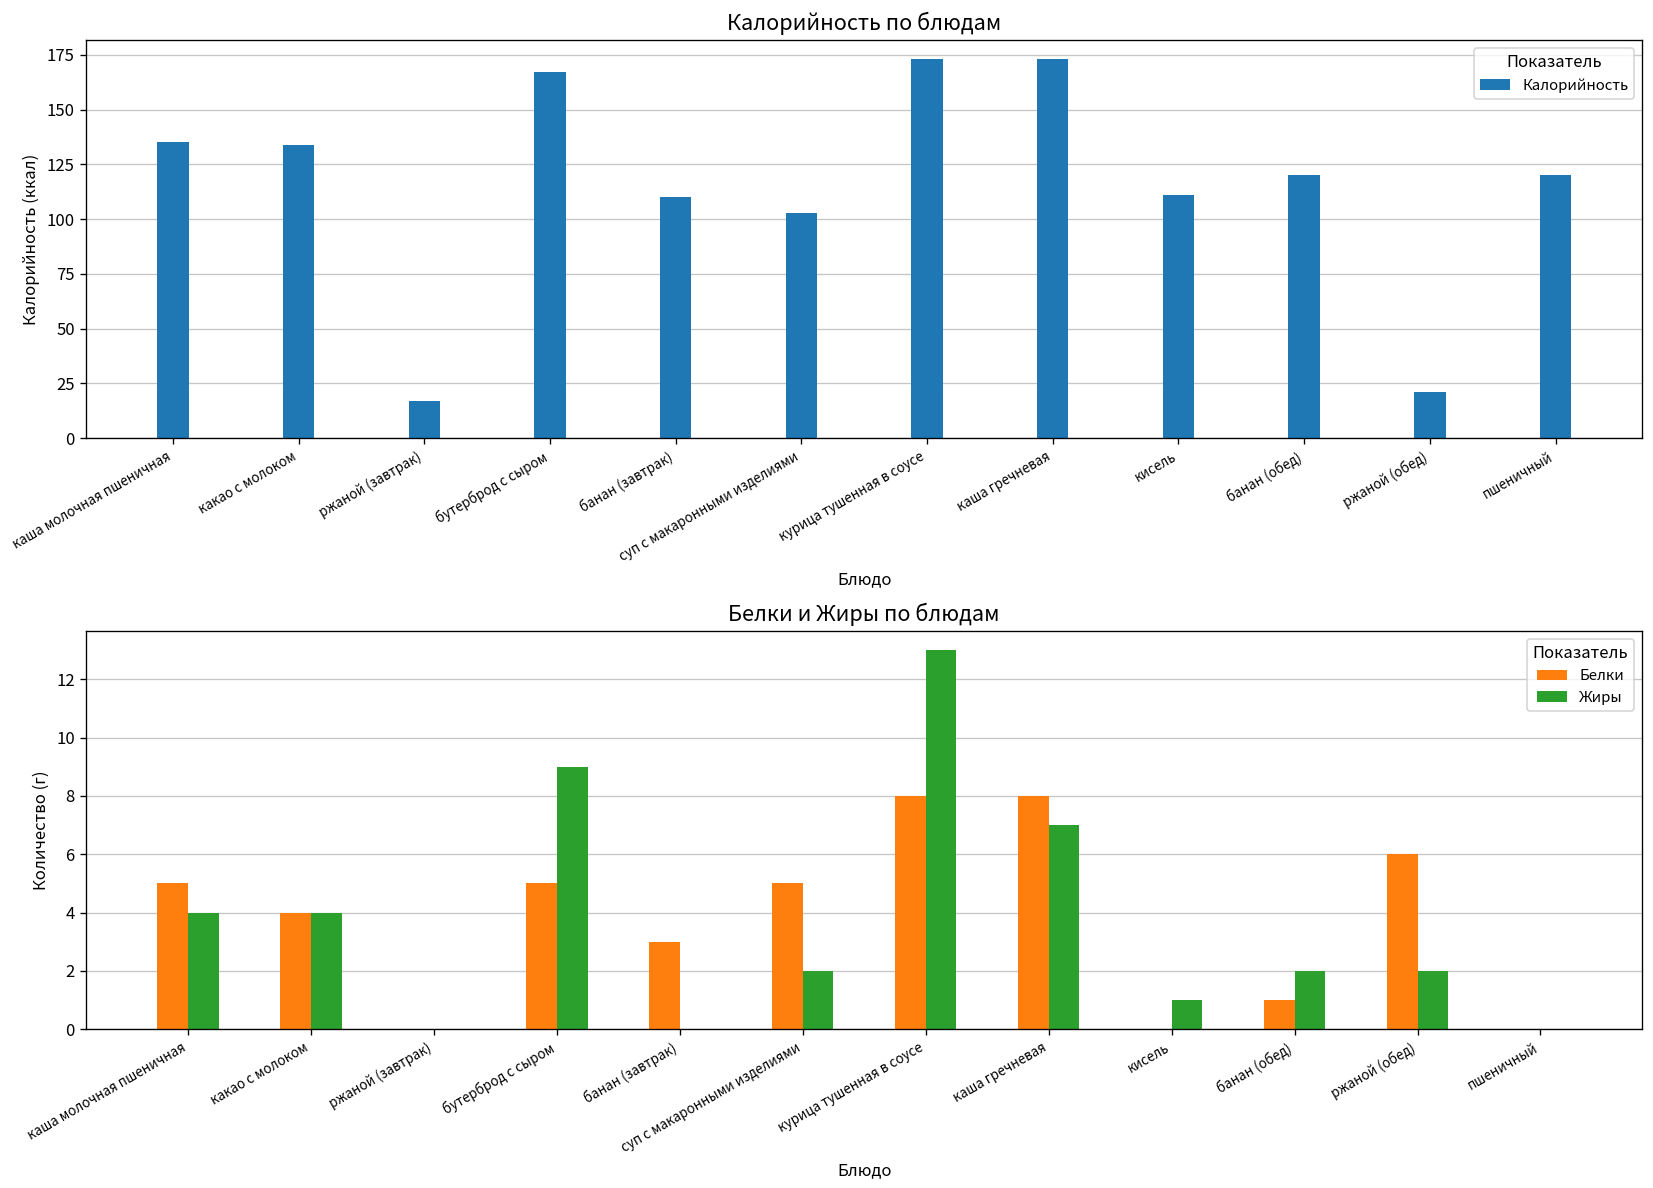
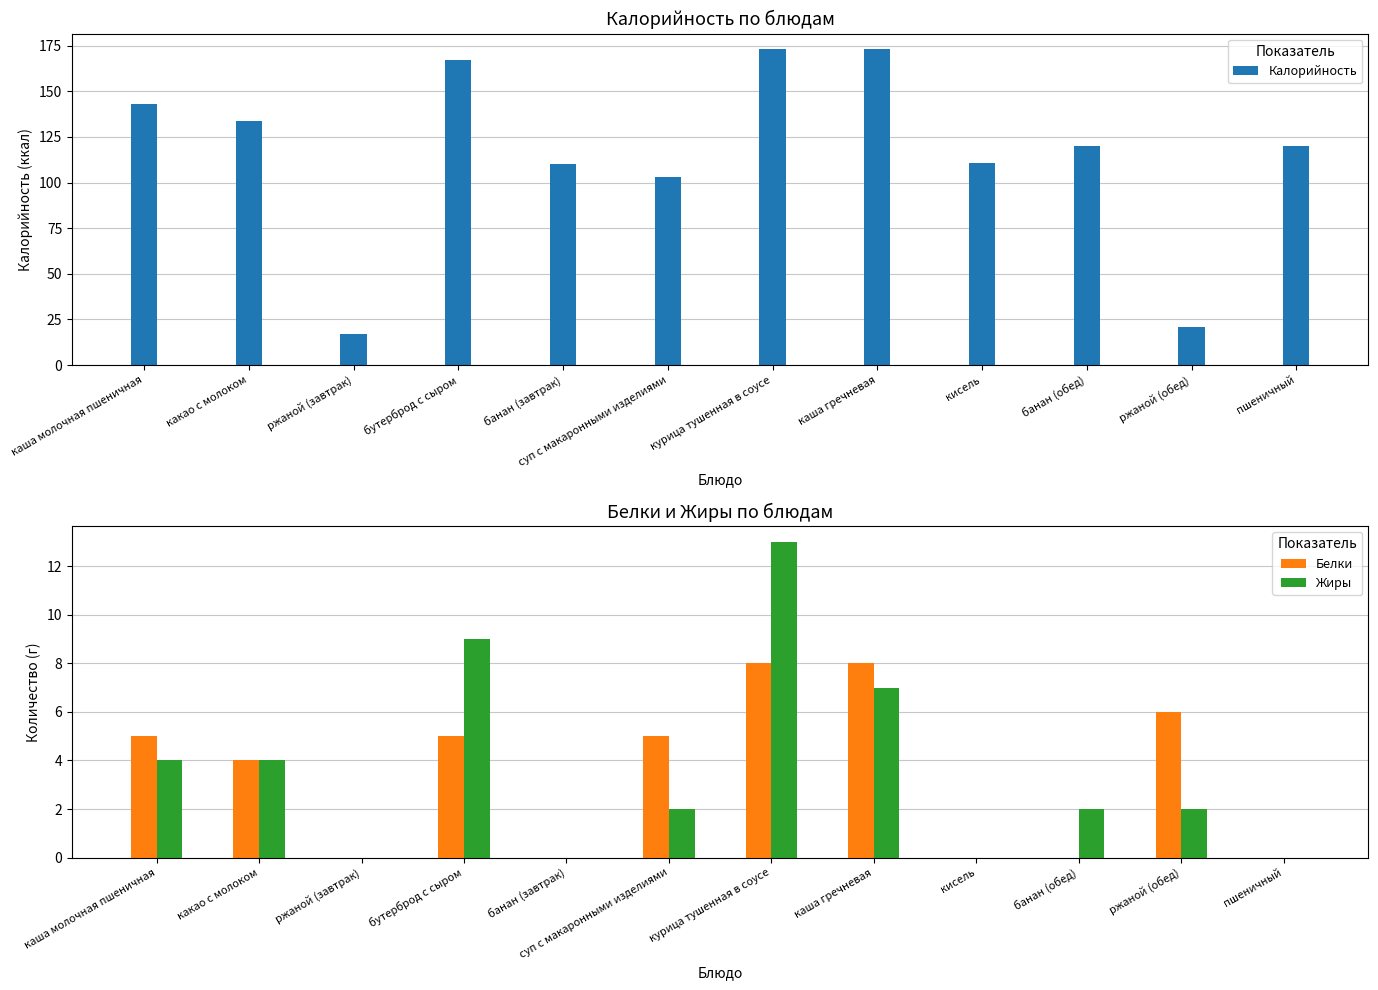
  {
    "Калорийность по блюдам": {
-     "каша молочная пшеничная": 135,
+     "каша молочная пшеничная": 143,
      "какао с молоком": 134,
      "ржаной (завтрак)": 17,
      "бутерброд с сыром": 167,
      "банан (завтрак)": 110,
      "суп с макаронными изделиями": 103,
      "курица тушенная в соусе": 173,
      "каша гречневая": 173,
      "кисель": 111,
      "банан (обед)": 120,
      "ржаной (обед)": 21,
      "пшеничный": 120
    },
    "Белки и Жиры по блюдам": {
      "Белки": {
        "каша молочная пшеничная": 5,
        "какао с молоком": 4,
        "ржаной (завтрак)": 0,
        "бутерброд с сыром": 5,
-       "банан (завтрак)": 3,
+       "банан (завтрак)": 0,
        "суп с макаронными изделиями": 5,
        "курица тушенная в соусе": 8,
        "каша гречневая": 8,
        "кисель": 0,
-       "банан (обед)": 1,
+       "банан (обед)": 0,
        "ржаной (обед)": 6,
        "пшеничный": 0
      },
      "Жиры": {
        "каша молочная пшеничная": 4,
        "какао с молоком": 4,
        "ржаной (завтрак)": 0,
        "бутерброд с сыром": 9,
        "банан (завтрак)": 0,
        "суп с макаронными изделиями": 2,
        "курица тушенная в соусе": 13,
        "каша гречневая": 7,
-       "кисель": 1,
+       "кисель": 0,
        "банан (обед)": 2,
        "ржаной (обед)": 2,
        "пшеничный": 0
      }
    }
  }
